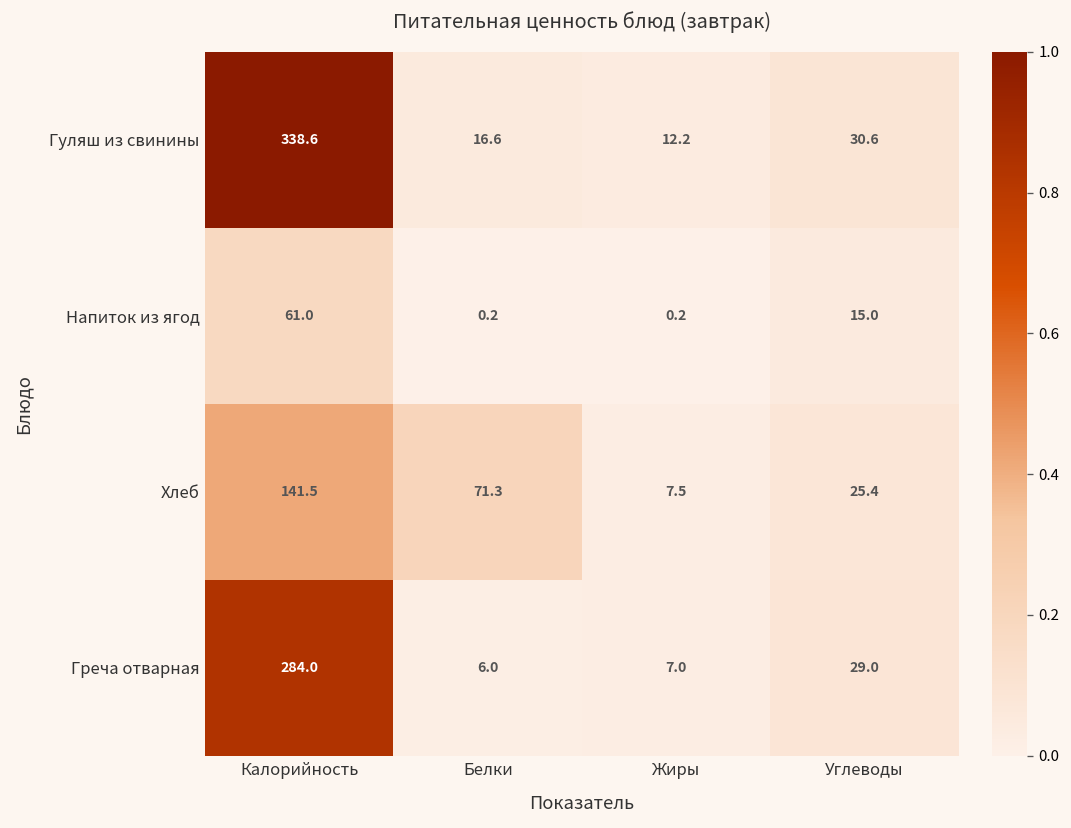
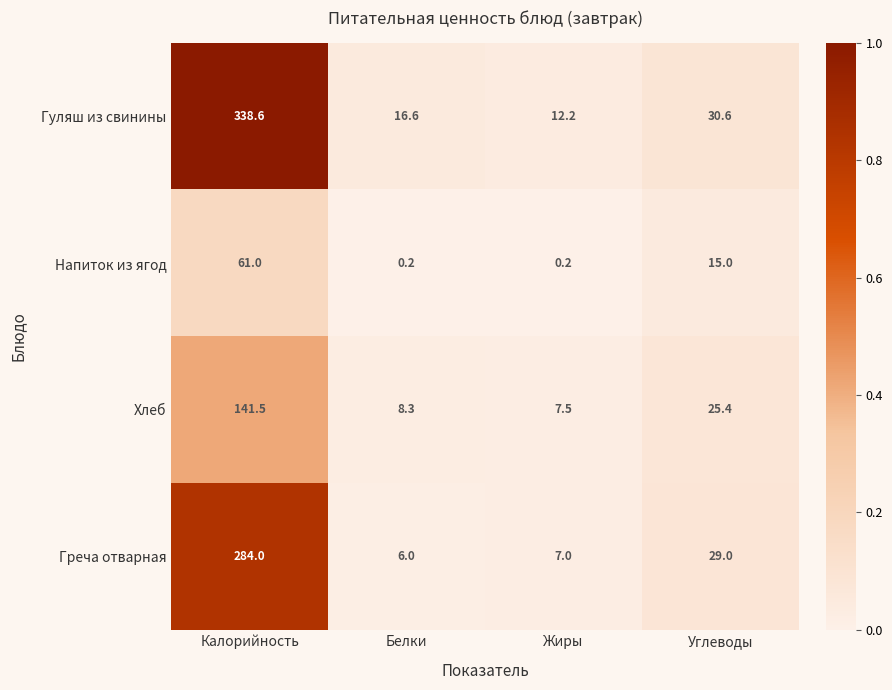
  {
    "Гуляш из свинины": {
      "Калорийность": 338.6,
      "Белки": 16.6,
      "Жиры": 12.2,
      "Углеводы": 30.6
    },
    "Напиток из ягод": {
      "Калорийность": 61.0,
      "Белки": 0.2,
      "Жиры": 0.2,
      "Углеводы": 15.0
    },
    "Хлеб": {
      "Калорийность": 141.5,
-     "Белки": 71.3,
+     "Белки": 8.3,
      "Жиры": 7.5,
      "Углеводы": 25.4
    },
    "Греча отварная": {
      "Калорийность": 284.0,
      "Белки": 6.0,
      "Жиры": 7.0,
      "Углеводы": 29.0
    }
  }
